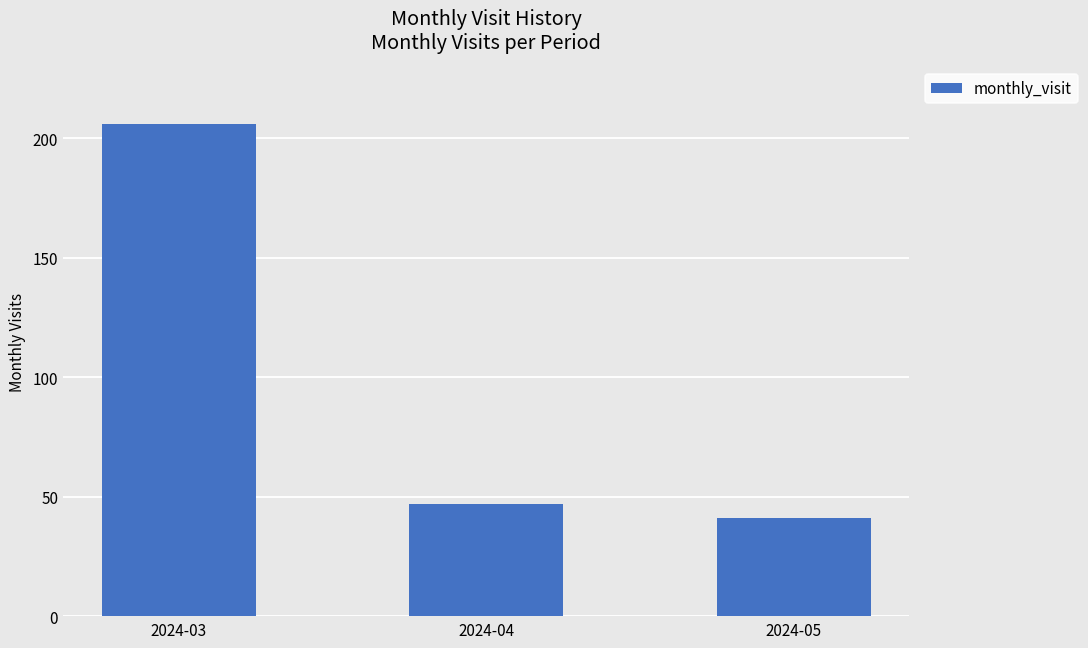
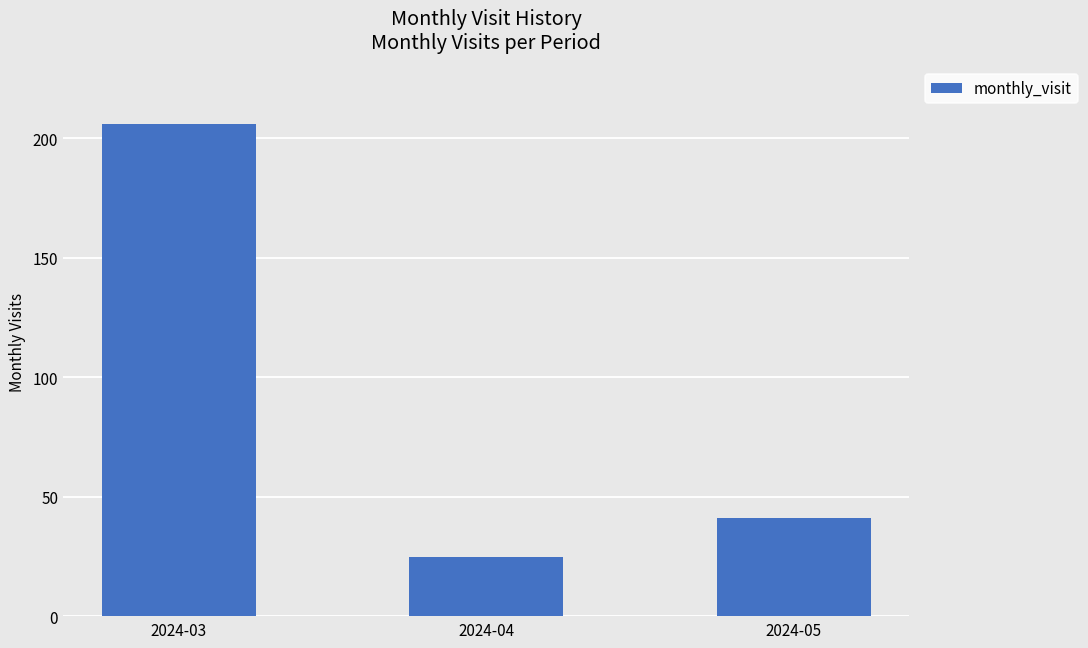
  {
    "2024-03": 206,
-   "2024-04": 47,
+   "2024-04": 25,
    "2024-05": 41
  }
